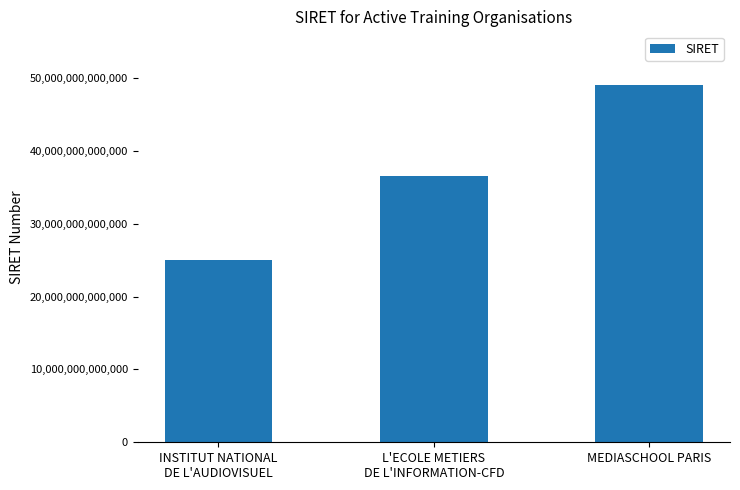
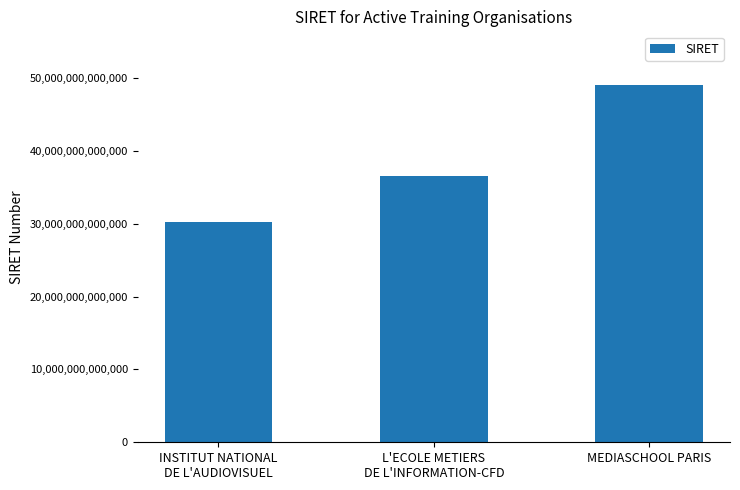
  {
-   "INSTITUT NATIONAL DE L'AUDIOVISUEL": "25,000,000,000,000",
+   "INSTITUT NATIONAL DE L'AUDIOVISUEL": "30,000,000,000,000",
    "L'ECOLE METIERS DE L'INFORMATION-CFD": "36,000,000,000,000",
    "MEDIASCHOOL PARIS": "49,000,000,000,000"
  }
